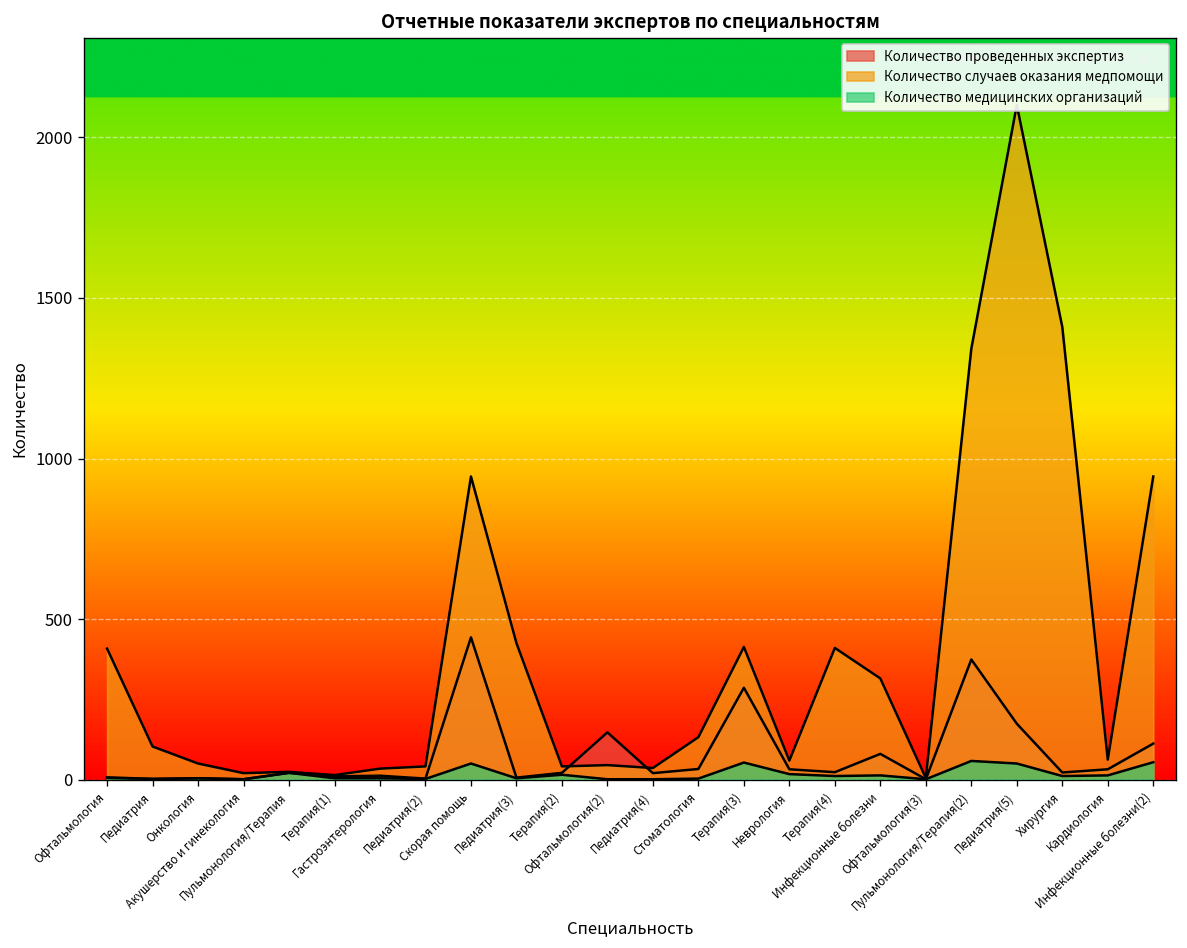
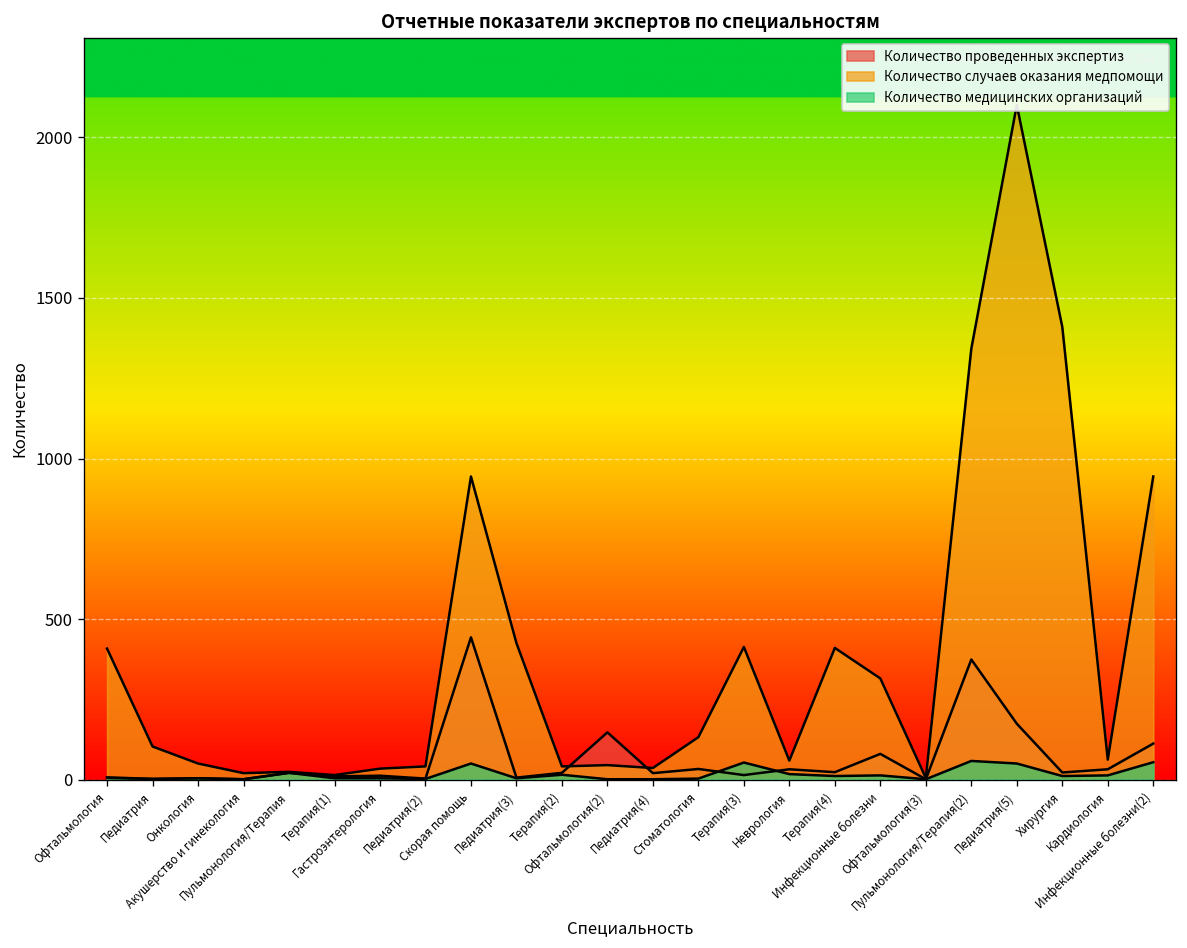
  {
    "Количество проведенных экспертиз": {
      "Скорая помощь": 440,
      "Офтальмология(2)": 150,
      "Педиатрия(4)": 20,
      "Стоматология": 30,
-     "Терапия(3)": 290,
+     "Терапия(3)": 10,
      "Неврология": 30,
      "Терапия(4)": 20,
      "Инфекционные болезни": 80,
      "Пульмонология/Терапия(2)": 370,
      "Педиатрия(5)": 170,
      "Хирургия": 20,
      "Кардиология": 30,
      "Инфекционные болезни(2)": 110
    },
    "Количество случаев оказания медпомощи": {
      "Офтальмология": 410,
      "Педиатрия": 100,
      "Онкология": 50,
      "Акушерство и гинекология": 20,
      "Гастроэнтерология": 30,
      "Педиатрия(2)": 40,
      "Скорая помощь": 940,
      "Педиатрия(3)": 430,
      "Терапия(2)": 40,
      "Офтальмология(2)": 50,
      "Педиатрия(4)": 40,
      "Стоматология": 130,
      "Терапия(3)": 410,
      "Неврология": 60,
      "Терапия(4)": 410,
      "Инфекционные болезни": 320,
      "Пульмонология/Терапия(2)": 1340,
      "Хирургия": 1410,
      "Кардиология": 60,
      "Инфекционные болезни(2)": 940
    },
    "Количество медицинских организаций": {
      "Скорая помощь": 50,
      "Офтальмология(2)": 0,
      "Педиатрия(4)": 0,
      "Стоматология": 0,
      "Терапия(3)": 50,
      "Неврология": 20,
      "Терапия(4)": 10,
      "Инфекционные болезни": 10,
      "Пульмонология/Терапия(2)": 60,
      "Педиатрия(5)": 50,
      "Хирургия": 10,
      "Кардиология": 10,
      "Инфекционные болезни(2)": 50
    }
  }
